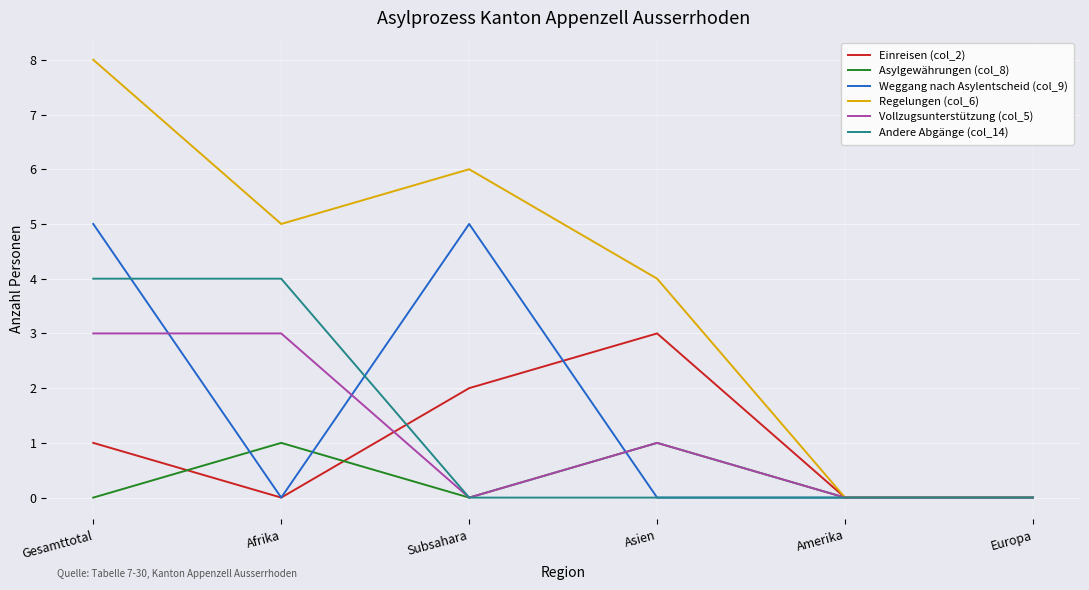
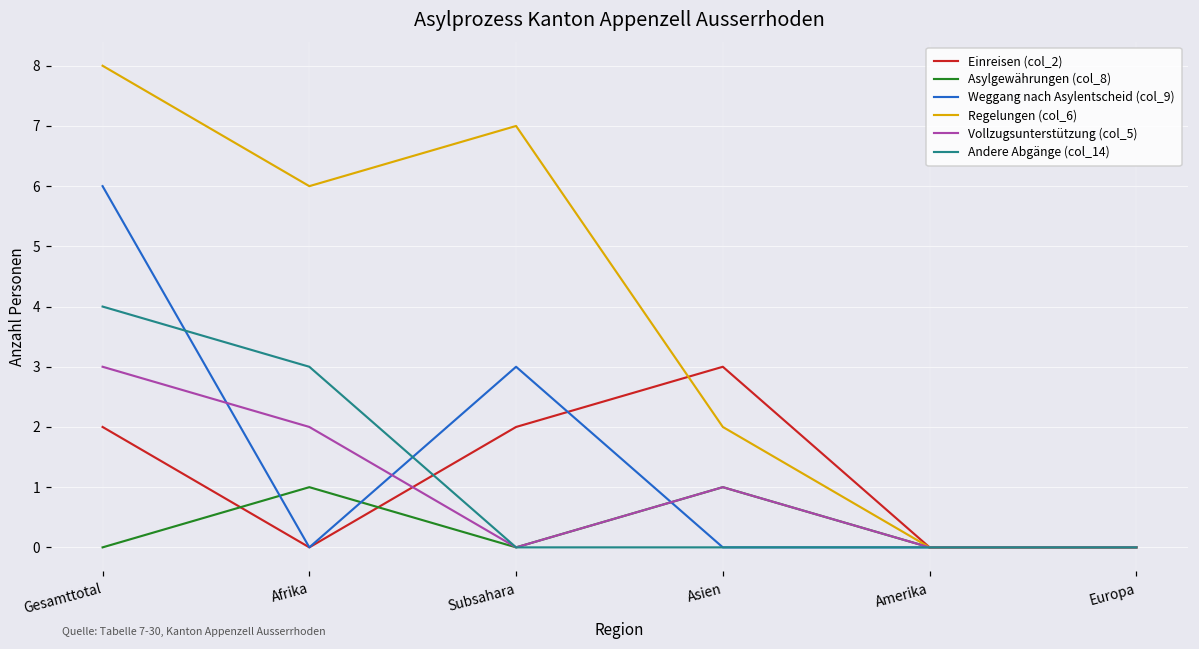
  {
    "Einreisen (col_2)": {
-     "Gesamttotal": 1,
+     "Gesamttotal": 2,
      "Subsahara": 2,
      "Asien": 3
    },
    "Asylgewährungen (col_8)": {
      "Gesamttotal": 0,
      "Afrika": 1
    },
    "Weggang nach Asylentscheid (col_9)": {
-     "Gesamttotal": 5,
-     "Subsahara": 5
+     "Gesamttotal": 6,
+     "Subsahara": 3
    },
    "Regelungen (col_6)": {
      "Gesamttotal": 8,
-     "Afrika": 5,
-     "Subsahara": 6,
-     "Asien": 4
+     "Afrika": 6,
+     "Subsahara": 7,
+     "Asien": 2
    },
    "Vollzugsunterstützung (col_5)": {
      "Gesamttotal": 3,
-     "Afrika": 3
+     "Afrika": 2
    },
    "Andere Abgänge (col_14)": {
      "Gesamttotal": 4,
-     "Afrika": 4
+     "Afrika": 3
    }
  }
